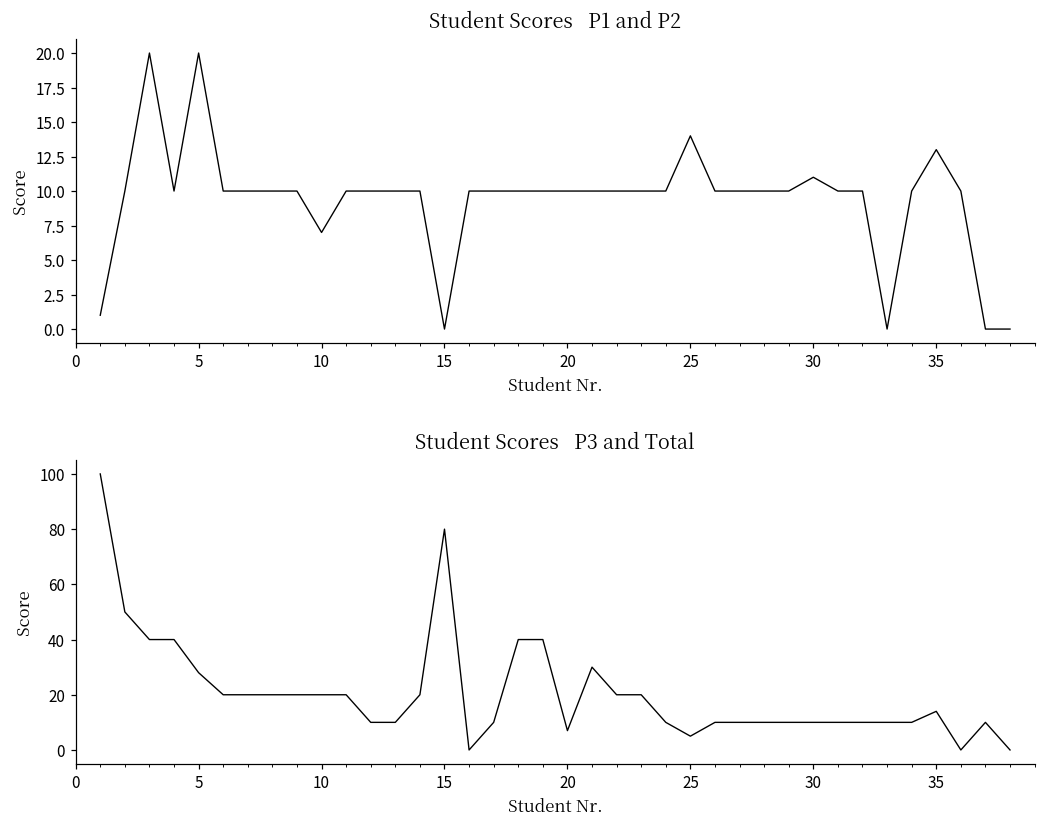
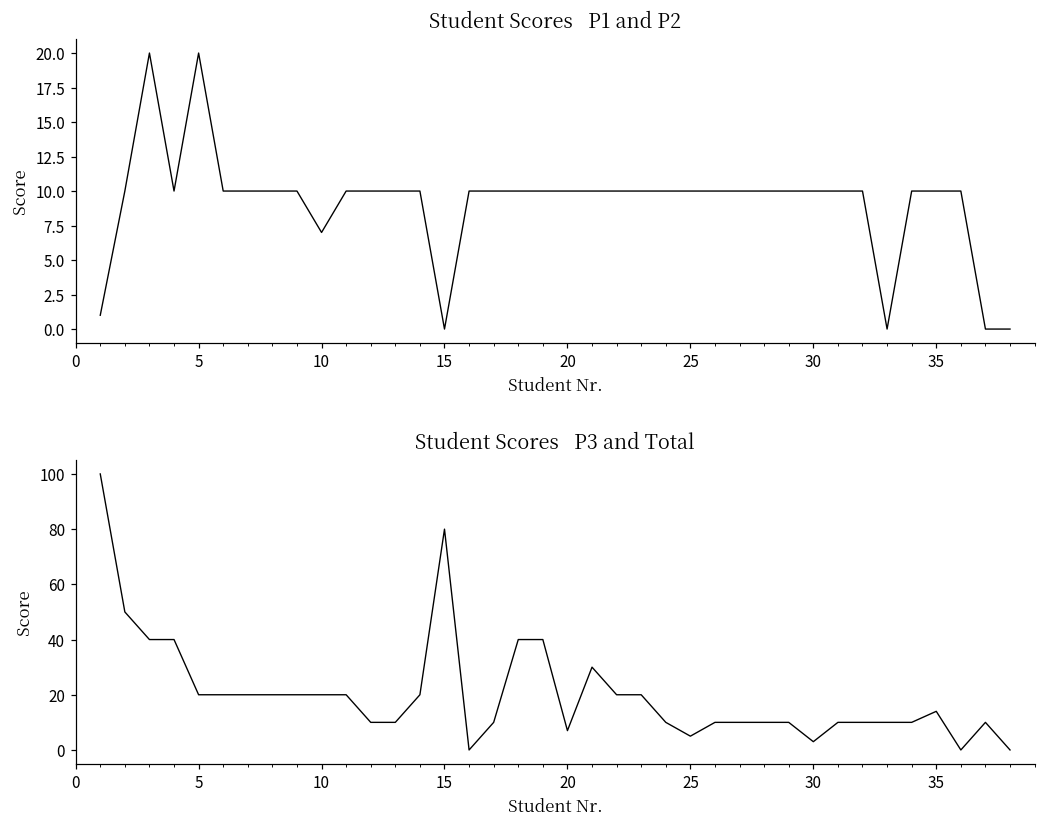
  {
    "Student Scores P1 and P2": {
      "5": 20,
      "10": 7,
      "15": 0,
      "20": 10,
-     "25": 14,
-     "30": 11,
-     "35": 13
+     "25": 10,
+     "30": 10,
+     "35": 10
    },
    "Student Scores P3 and Total": {
-     "5": 28,
+     "5": 20,
      "10": 20,
      "15": 80,
      "20": 7,
      "25": 5,
-     "30": 10,
+     "30": 3,
      "35": 14
    }
  }
